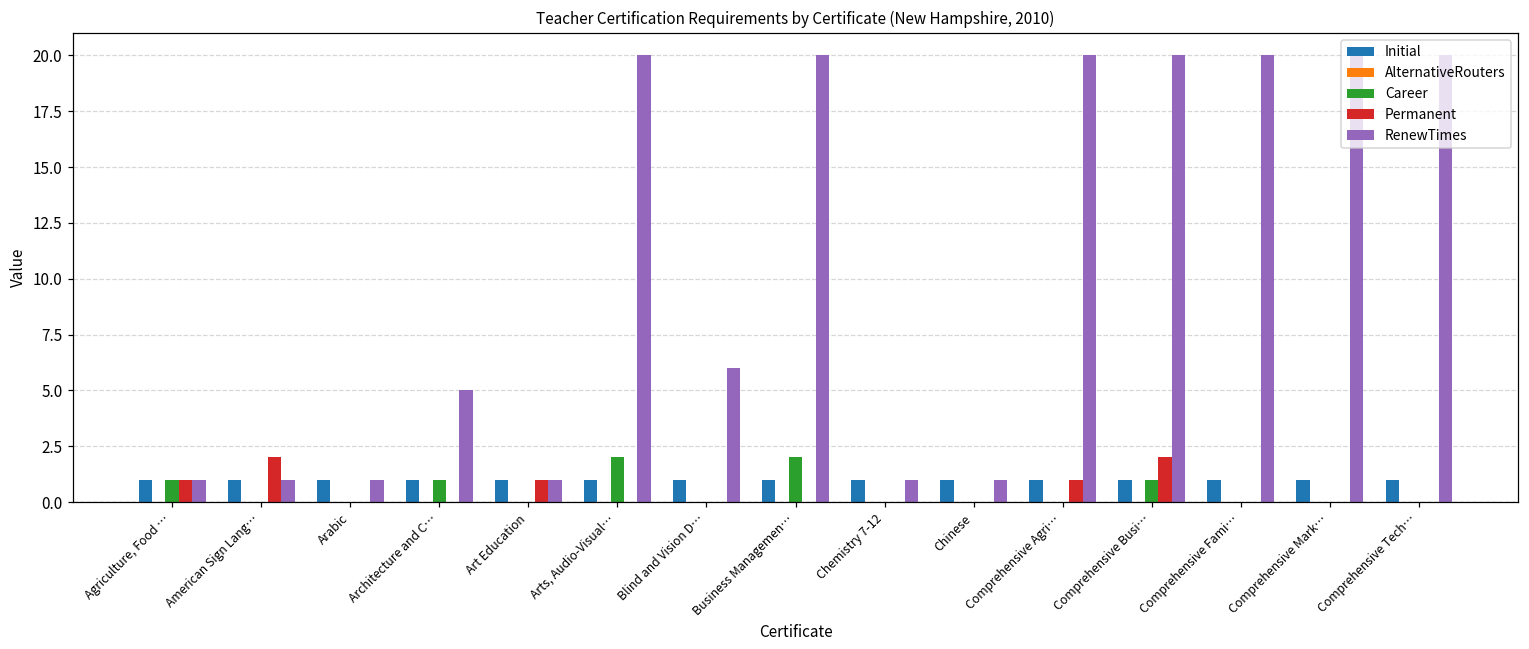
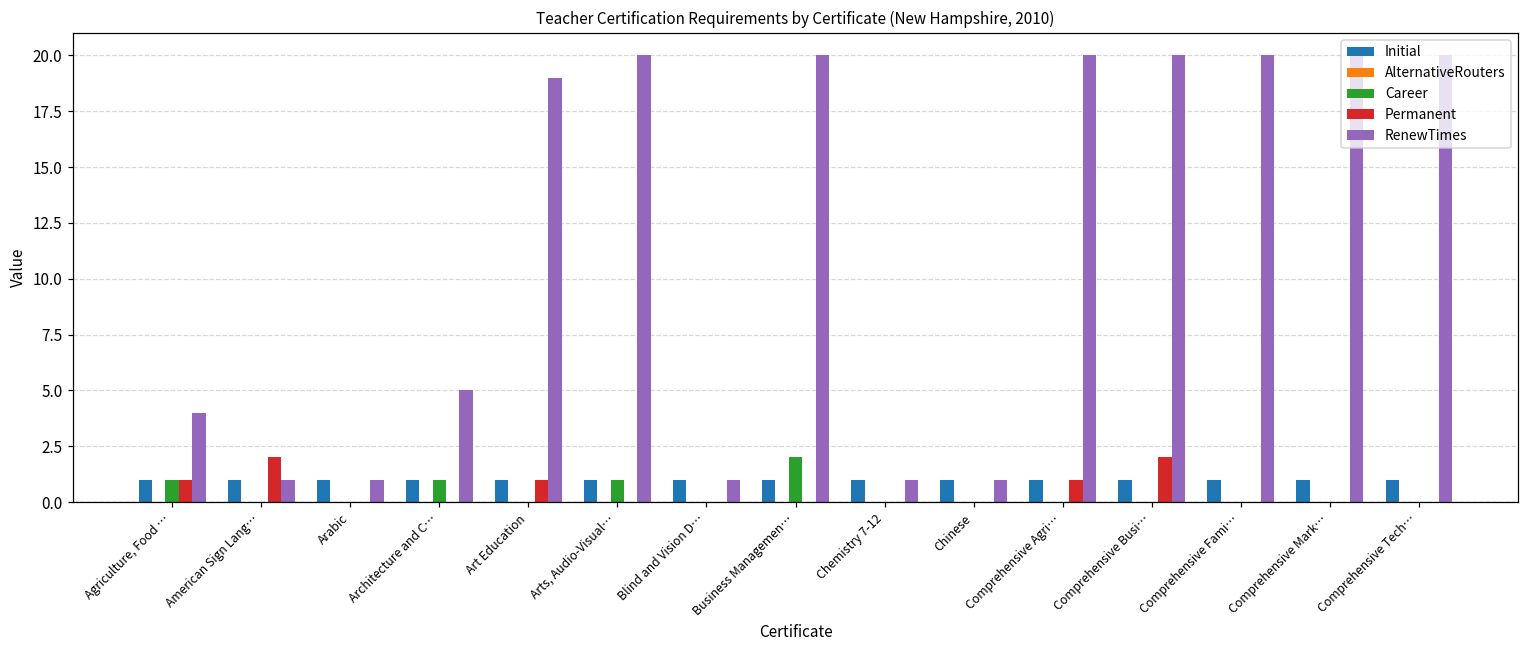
  {
    "Initial": {
      "Agriculture, Food …": 1,
      "American Sign Lang…": 1,
      "Arabic": 1,
      "Architecture and C…": 1,
      "Art Education": 1,
      "Arts, Audio-Visual…": 1,
      "Blind and Vision D…": 1,
      "Business Managemen…": 1,
      "Chemistry 7-12": 1,
      "Chinese": 1,
      "Comprehensive Agri…": 1,
      "Comprehensive Busi…": 1,
      "Comprehensive Fami…": 1,
      "Comprehensive Mark…": 1,
      "Comprehensive Tech…": 1
    },
    "AlternativeRouters": {
      "Agriculture, Food …": 0,
      "American Sign Lang…": 0,
      "Arabic": 0,
      "Architecture and C…": 0,
      "Art Education": 0,
      "Arts, Audio-Visual…": 0,
      "Blind and Vision D…": 0,
      "Business Managemen…": 0,
      "Chemistry 7-12": 0,
      "Chinese": 0,
      "Comprehensive Agri…": 0,
      "Comprehensive Busi…": 0,
      "Comprehensive Fami…": 0,
      "Comprehensive Mark…": 0,
      "Comprehensive Tech…": 0
    },
    "Career": {
      "Agriculture, Food …": 1,
      "American Sign Lang…": 0,
      "Arabic": 0,
      "Architecture and C…": 1,
      "Art Education": 0,
-     "Arts, Audio-Visual…": 2,
+     "Arts, Audio-Visual…": 1,
      "Blind and Vision D…": 0,
      "Business Managemen…": 2,
      "Chemistry 7-12": 0,
      "Chinese": 0,
      "Comprehensive Agri…": 0,
-     "Comprehensive Busi…": 1,
+     "Comprehensive Busi…": 0,
      "Comprehensive Fami…": 0,
      "Comprehensive Mark…": 0,
      "Comprehensive Tech…": 0
    },
    "Permanent": {
      "Agriculture, Food …": 1,
      "American Sign Lang…": 2,
      "Arabic": 0,
      "Architecture and C…": 0,
      "Art Education": 1,
      "Arts, Audio-Visual…": 0,
      "Blind and Vision D…": 0,
      "Business Managemen…": 0,
      "Chemistry 7-12": 0,
      "Chinese": 0,
      "Comprehensive Agri…": 1,
      "Comprehensive Busi…": 2,
      "Comprehensive Fami…": 0,
      "Comprehensive Mark…": 0,
      "Comprehensive Tech…": 0
    },
    "RenewTimes": {
-     "Agriculture, Food …": 1,
+     "Agriculture, Food …": 4,
      "American Sign Lang…": 1,
      "Arabic": 1,
      "Architecture and C…": 5,
-     "Art Education": 1,
+     "Art Education": 19,
      "Arts, Audio-Visual…": 20,
-     "Blind and Vision D…": 6,
+     "Blind and Vision D…": 1,
      "Business Managemen…": 20,
      "Chemistry 7-12": 1,
      "Chinese": 1,
      "Comprehensive Agri…": 20,
      "Comprehensive Busi…": 20,
      "Comprehensive Fami…": 20
    }
  }
